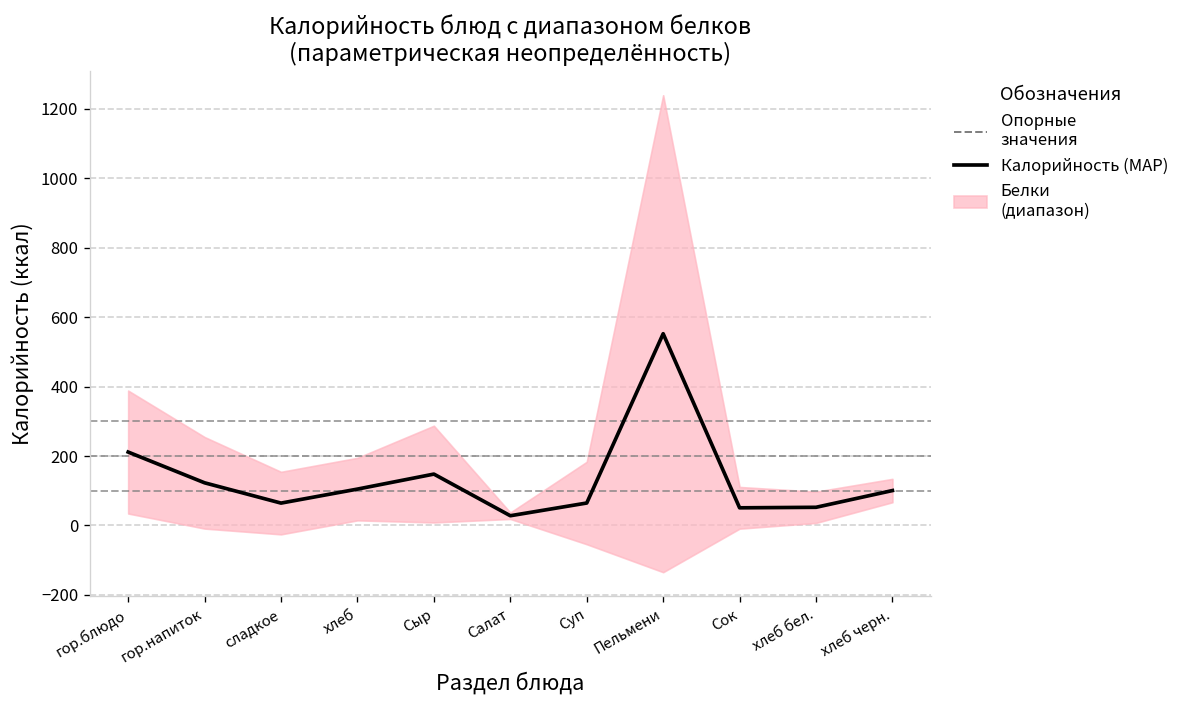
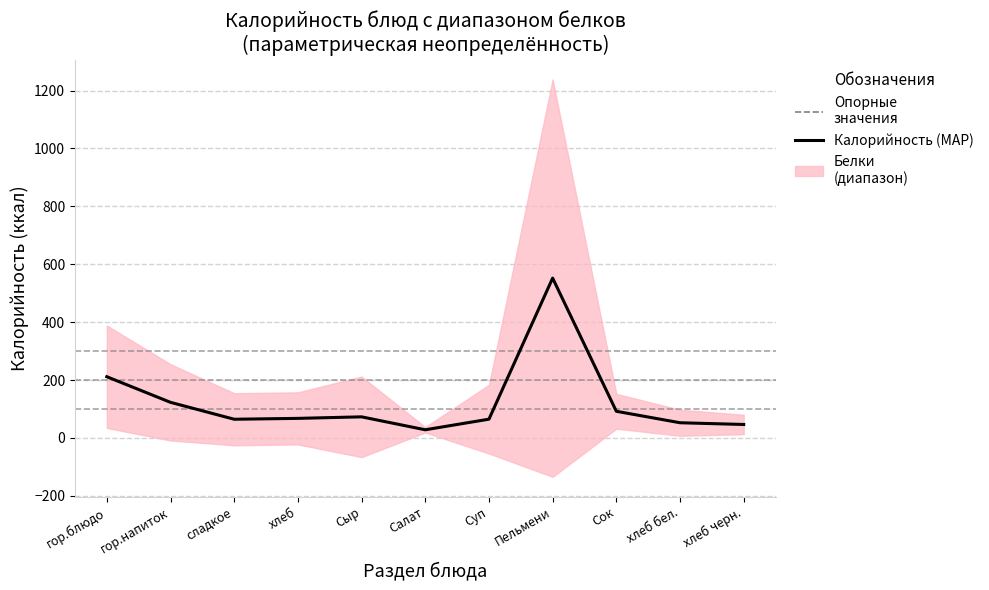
  {
    "Калорийность (MAP)": {
      "гор.блюдо": 210,
      "гор.напиток": 120,
      "сладкое": 60,
-     "хлеб": 100,
-     "Сыр": 150,
+     "хлеб": 70,
+     "Сыр": 70,
      "Салат": 30,
      "Суп": 60,
      "Пельмени": 550,
-     "Сок": 50,
+     "Сок": 90,
      "хлеб бел.": 50,
-     "хлеб черн.": 100
+     "хлеб черн.": 50
    }
  }
